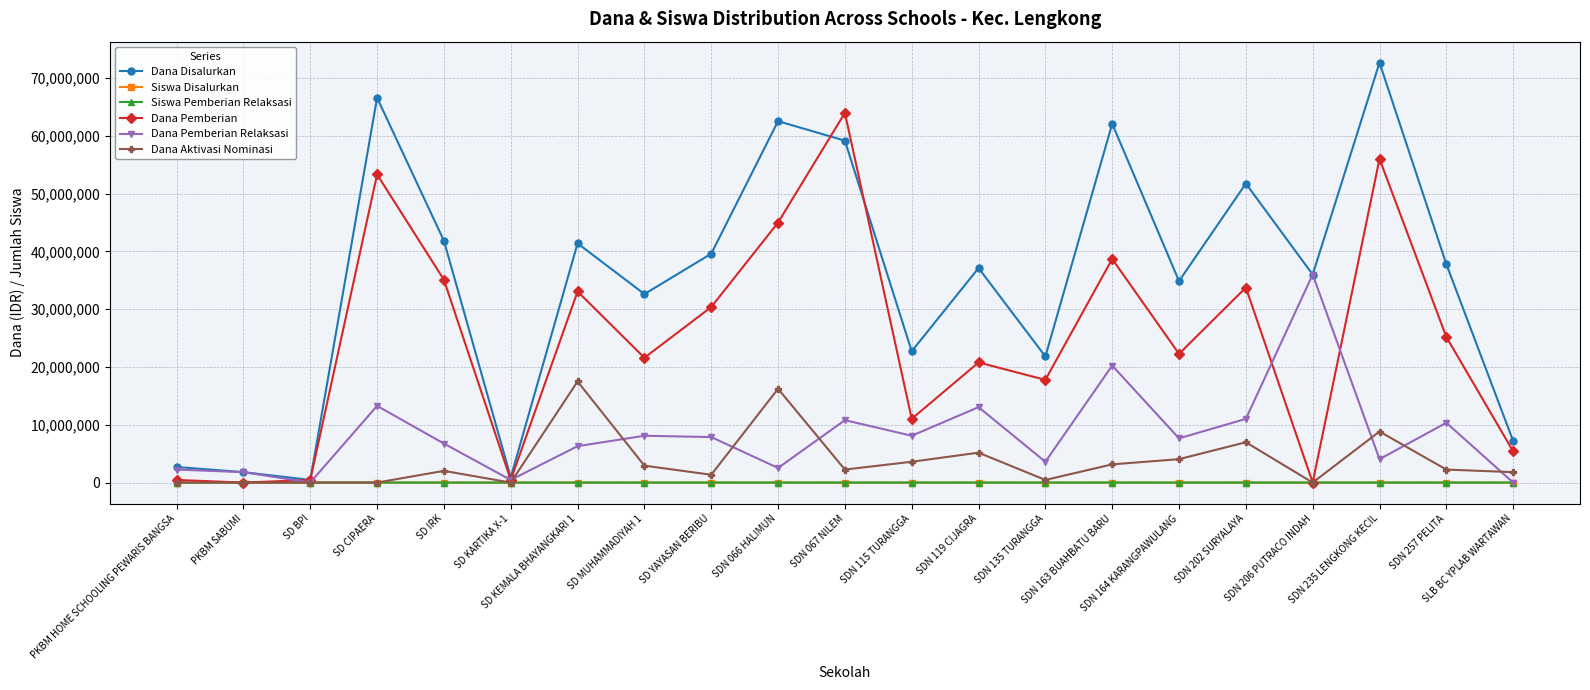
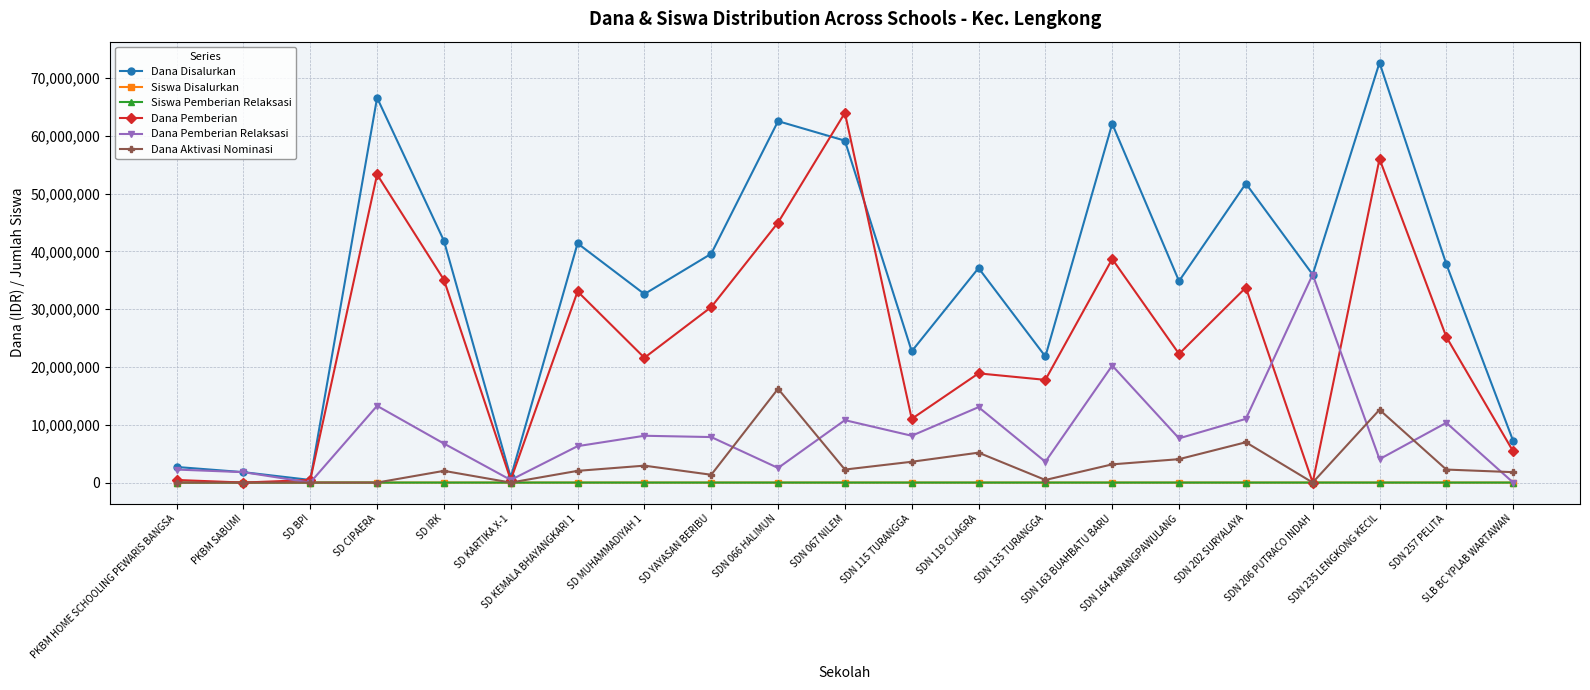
  {
    "Dana Disalurkan": {
      "PKBM HOME SCHOOLING PEWARIS BANGSA": "3,000,000",
      "SD CIPAERA": "67,000,000",
      "SD IRK": "42,000,000",
      "SD KARTIKA X-1": "1,000,000",
      "SD KEMALA BHAYANGKARI 1": "41,000,000",
      "SD MUHAMMADIYAH 1": "33,000,000",
      "SD YAYASAN BERIBU": "40,000,000",
      "SDN 066 HALIMUN": "63,000,000",
      "SDN 067 NILEM": "59,000,000",
      "SDN 115 TURANGGA": "23,000,000",
      "SDN 119 CIJAGRA": "37,000,000",
      "SDN 135 TURANGGA": "22,000,000",
      "SDN 163 BUAHBATU BARU": "62,000,000",
      "SDN 164 KARANGPAWULANG": "35,000,000",
      "SDN 202 SURYALAYA": "52,000,000",
      "SDN 235 LENGKONG KECIL": "73,000,000",
      "SDN 257 PELITA": "38,000,000",
      "SLB BC YPLAB WARTAWAN": "7,000,000"
    },
    "Siswa Pemberian Relaksasi": {
      "SD IRK": "0",
      "SD KEMALA BHAYANGKARI 1": "0",
      "SD MUHAMMADIYAH 1": "0",
      "SD YAYASAN BERIBU": "0",
      "SDN 066 HALIMUN": "0",
      "SDN 067 NILEM": "0",
      "SDN 115 TURANGGA": "0",
      "SDN 119 CIJAGRA": "0",
      "SDN 135 TURANGGA": "0",
      "SDN 163 BUAHBATU BARU": "0",
      "SDN 164 KARANGPAWULANG": "0",
      "SDN 202 SURYALAYA": "0",
      "SDN 235 LENGKONG KECIL": "0",
      "SDN 257 PELITA": "0"
    },
    "Dana Pemberian": {
      "PKBM HOME SCHOOLING PEWARIS BANGSA": "0",
      "SD CIPAERA": "53,000,000",
      "SD IRK": "35,000,000",
      "SD KEMALA BHAYANGKARI 1": "33,000,000",
      "SD MUHAMMADIYAH 1": "22,000,000",
      "SD YAYASAN BERIBU": "30,000,000",
      "SDN 066 HALIMUN": "45,000,000",
      "SDN 067 NILEM": "64,000,000",
      "SDN 115 TURANGGA": "11,000,000",
-     "SDN 119 CIJAGRA": "21,000,000",
+     "SDN 119 CIJAGRA": "19,000,000",
      "SDN 135 TURANGGA": "18,000,000",
      "SDN 163 BUAHBATU BARU": "39,000,000",
      "SDN 164 KARANGPAWULANG": "22,000,000",
      "SDN 202 SURYALAYA": "34,000,000",
      "SDN 235 LENGKONG KECIL": "56,000,000",
      "SDN 257 PELITA": "25,000,000",
      "SLB BC YPLAB WARTAWAN": "5,000,000"
    },
    "Dana Pemberian Relaksasi": {
      "PKBM HOME SCHOOLING PEWARIS BANGSA": "2,000,000",
      "SD CIPAERA": "13,000,000",
      "SD IRK": "7,000,000",
      "SD KEMALA BHAYANGKARI 1": "6,000,000",
      "SD MUHAMMADIYAH 1": "8,000,000",
      "SD YAYASAN BERIBU": "8,000,000",
      "SDN 066 HALIMUN": "3,000,000",
      "SDN 067 NILEM": "11,000,000",
      "SDN 115 TURANGGA": "8,000,000",
      "SDN 119 CIJAGRA": "13,000,000",
      "SDN 135 TURANGGA": "4,000,000",
      "SDN 163 BUAHBATU BARU": "20,000,000",
      "SDN 164 KARANGPAWULANG": "8,000,000",
      "SDN 202 SURYALAYA": "11,000,000",
      "SDN 235 LENGKONG KECIL": "4,000,000",
      "SDN 257 PELITA": "10,000,000"
    },
    "Dana Aktivasi Nominasi": {
      "SD IRK": "2,000,000",
-     "SD KEMALA BHAYANGKARI 1": "17,000,000",
+     "SD KEMALA BHAYANGKARI 1": "2,000,000",
      "SD MUHAMMADIYAH 1": "3,000,000",
      "SD YAYASAN BERIBU": "1,000,000",
      "SDN 066 HALIMUN": "16,000,000",
      "SDN 067 NILEM": "2,000,000",
      "SDN 115 TURANGGA": "4,000,000",
      "SDN 119 CIJAGRA": "5,000,000",
      "SDN 135 TURANGGA": "0",
      "SDN 163 BUAHBATU BARU": "3,000,000",
      "SDN 164 KARANGPAWULANG": "4,000,000",
      "SDN 202 SURYALAYA": "7,000,000",
-     "SDN 235 LENGKONG KECIL": "9,000,000",
+     "SDN 235 LENGKONG KECIL": "13,000,000",
      "SDN 257 PELITA": "2,000,000",
      "SLB BC YPLAB WARTAWAN": "2,000,000"
    }
  }
